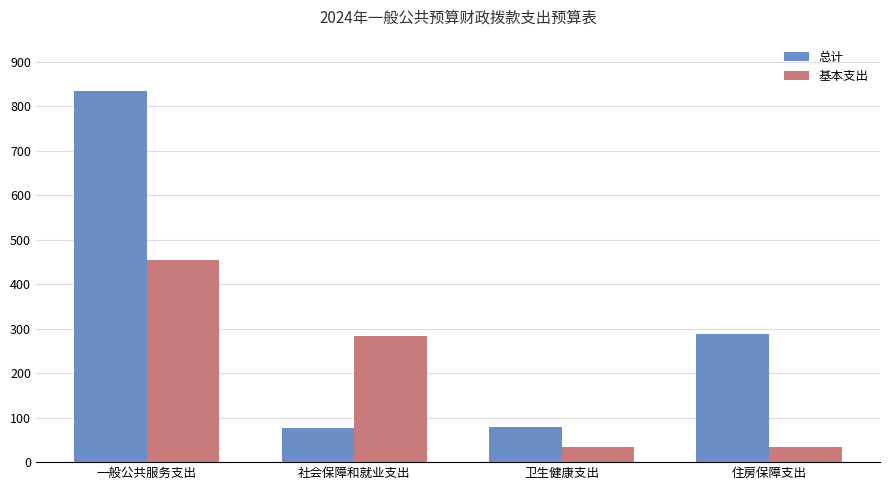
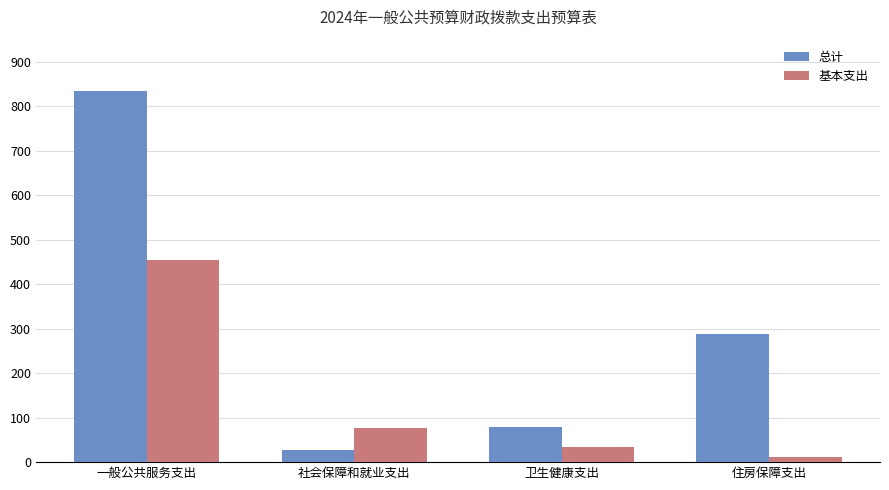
  {
    "总计": {
      "一般公共服务支出": 830,
-     "社会保障和就业支出": 80,
+     "社会保障和就业支出": 30,
      "卫生健康支出": 80,
      "住房保障支出": 290
    },
    "基本支出": {
      "一般公共服务支出": 450,
-     "社会保障和就业支出": 280,
+     "社会保障和就业支出": 80,
      "卫生健康支出": 30,
-     "住房保障支出": 30
+     "住房保障支出": 10
    }
  }
